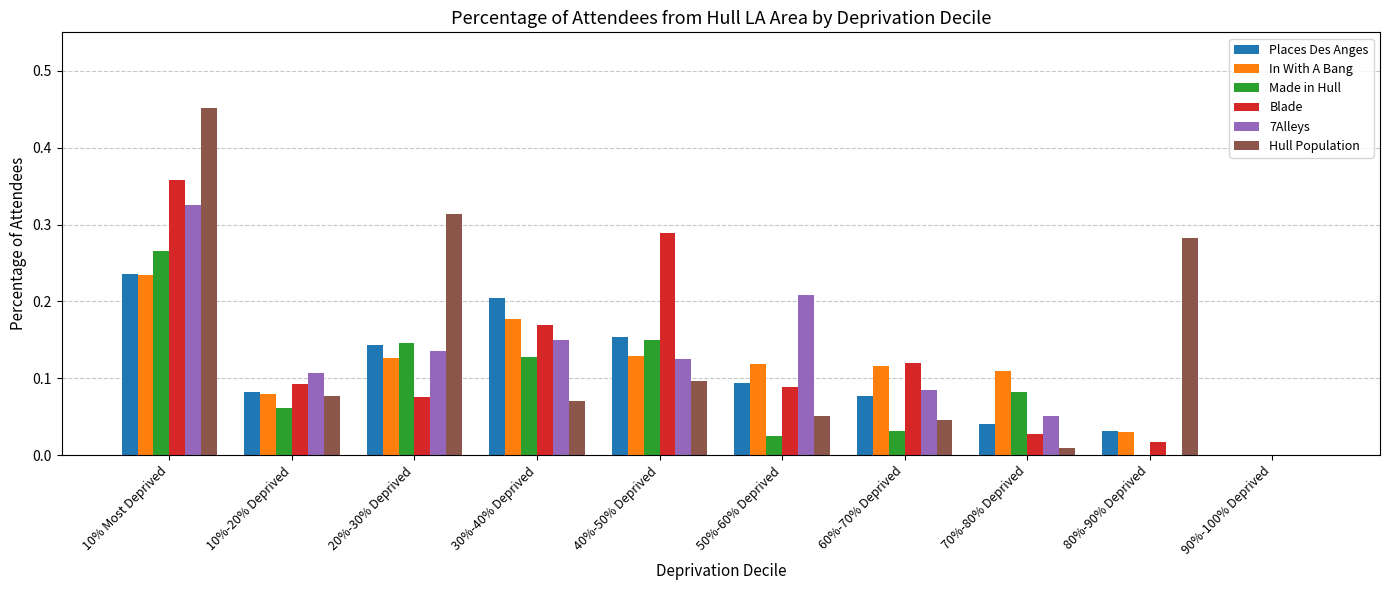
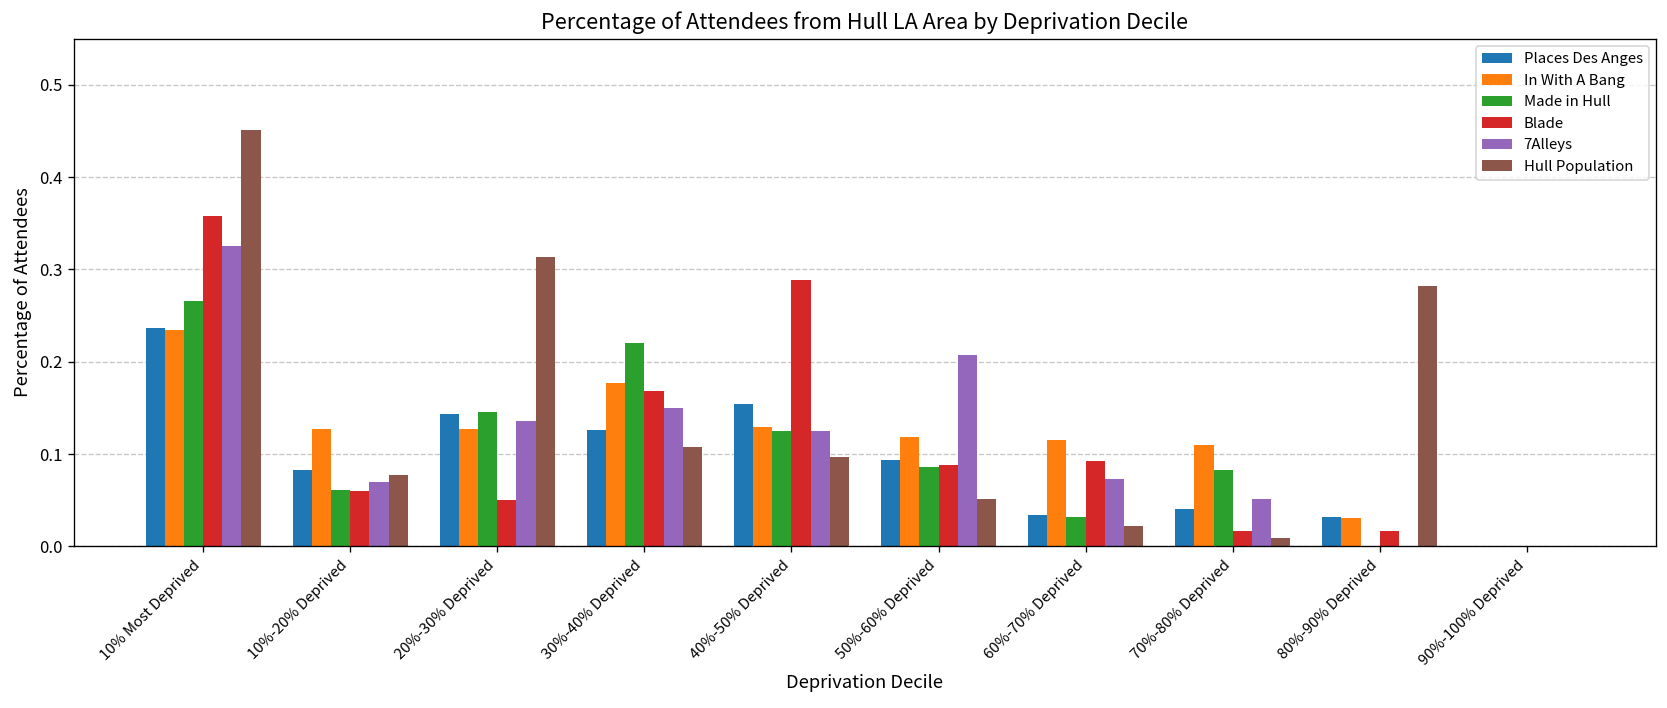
  {
    "Places Des Anges": {
      "10% Most Deprived": 0.24,
      "10%-20% Deprived": 0.08,
      "20%-30% Deprived": 0.14,
-     "30%-40% Deprived": 0.20,
+     "30%-40% Deprived": 0.13,
      "40%-50% Deprived": 0.15,
      "50%-60% Deprived": 0.09,
-     "60%-70% Deprived": 0.08,
+     "60%-70% Deprived": 0.03,
      "70%-80% Deprived": 0.04,
      "80%-90% Deprived": 0.03,
      "90%-100% Deprived": 0.00
    },
    "In With A Bang": {
      "10% Most Deprived": 0.23,
-     "10%-20% Deprived": 0.08,
+     "10%-20% Deprived": 0.13,
      "20%-30% Deprived": 0.13,
      "30%-40% Deprived": 0.18,
      "40%-50% Deprived": 0.13,
      "50%-60% Deprived": 0.12,
      "60%-70% Deprived": 0.12,
      "70%-80% Deprived": 0.11,
      "80%-90% Deprived": 0.03,
      "90%-100% Deprived": 0.00
    },
    "Made in Hull": {
      "10% Most Deprived": 0.27,
      "10%-20% Deprived": 0.06,
      "20%-30% Deprived": 0.15,
-     "30%-40% Deprived": 0.13,
-     "40%-50% Deprived": 0.15,
-     "50%-60% Deprived": 0.02,
+     "30%-40% Deprived": 0.22,
+     "40%-50% Deprived": 0.13,
+     "50%-60% Deprived": 0.09,
      "60%-70% Deprived": 0.03,
      "70%-80% Deprived": 0.08,
      "80%-90% Deprived": 0.00,
      "90%-100% Deprived": 0.00
    },
    "Blade": {
      "10% Most Deprived": 0.36,
-     "10%-20% Deprived": 0.09,
-     "20%-30% Deprived": 0.08,
+     "10%-20% Deprived": 0.06,
+     "20%-30% Deprived": 0.05,
      "30%-40% Deprived": 0.17,
      "40%-50% Deprived": 0.29,
      "50%-60% Deprived": 0.09,
-     "60%-70% Deprived": 0.12,
-     "70%-80% Deprived": 0.03,
+     "60%-70% Deprived": 0.09,
+     "70%-80% Deprived": 0.02,
      "80%-90% Deprived": 0.02,
      "90%-100% Deprived": 0.00
    },
    "7Alleys": {
      "10% Most Deprived": 0.33,
-     "10%-20% Deprived": 0.11,
+     "10%-20% Deprived": 0.07,
      "20%-30% Deprived": 0.14,
      "30%-40% Deprived": 0.15,
      "40%-50% Deprived": 0.12,
      "50%-60% Deprived": 0.21,
-     "60%-70% Deprived": 0.08,
+     "60%-70% Deprived": 0.07,
      "70%-80% Deprived": 0.05,
      "80%-90% Deprived": 0.00,
      "90%-100% Deprived": 0.00
    },
    "Hull Population": {
      "10% Most Deprived": 0.45,
      "10%-20% Deprived": 0.08,
      "20%-30% Deprived": 0.31,
-     "30%-40% Deprived": 0.07,
+     "30%-40% Deprived": 0.11,
      "40%-50% Deprived": 0.10,
      "50%-60% Deprived": 0.05,
-     "60%-70% Deprived": 0.05,
+     "60%-70% Deprived": 0.02,
      "70%-80% Deprived": 0.01,
      "80%-90% Deprived": 0.28,
      "90%-100% Deprived": 0.00
    }
  }
